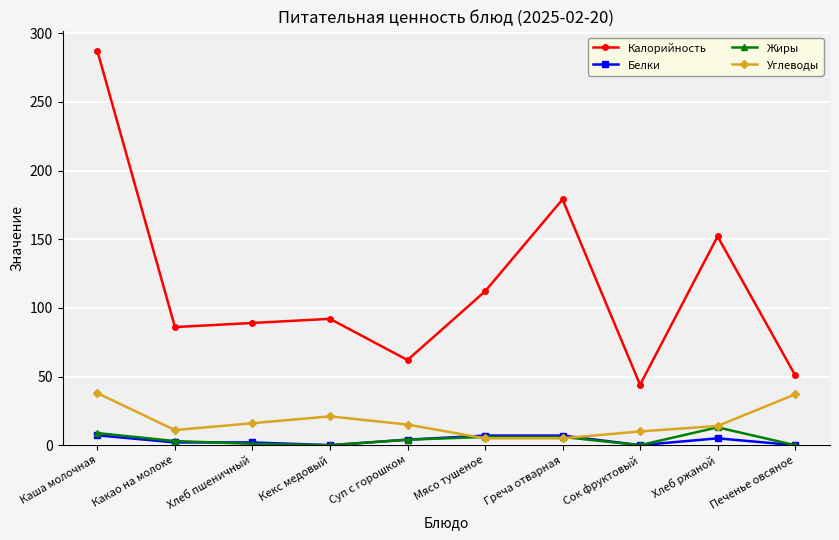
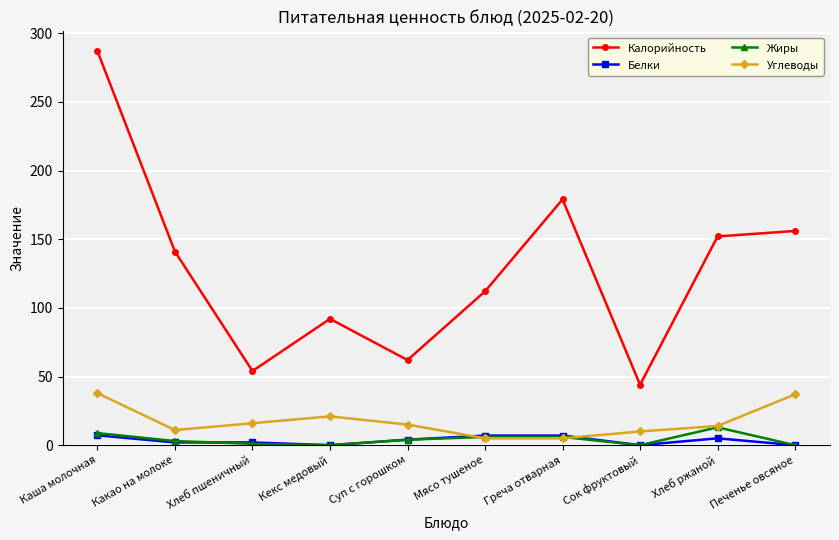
  {
    "Калорийность": {
      "Каша молочная": 287,
-     "Какао на молоке": 86,
-     "Хлеб пшеничный": 89,
+     "Какао на молоке": 141,
+     "Хлеб пшеничный": 54,
      "Кекс медовый": 92,
      "Суп с горошком": 62,
      "Мясо тушеное": 112,
      "Греча отварная": 179,
      "Сок фруктовый": 44,
      "Хлеб ржаной": 152,
-     "Печенье овсяное": 51
+     "Печенье овсяное": 156
    },
    "Белки": {
      "Хлеб ржаной": 5
    },
    "Углеводы": {
      "Каша молочная": 38,
      "Какао на молоке": 11,
      "Хлеб пшеничный": 16,
      "Кекс медовый": 21,
      "Суп с горошком": 15,
      "Сок фруктовый": 10,
      "Печенье овсяное": 37
    }
  }
